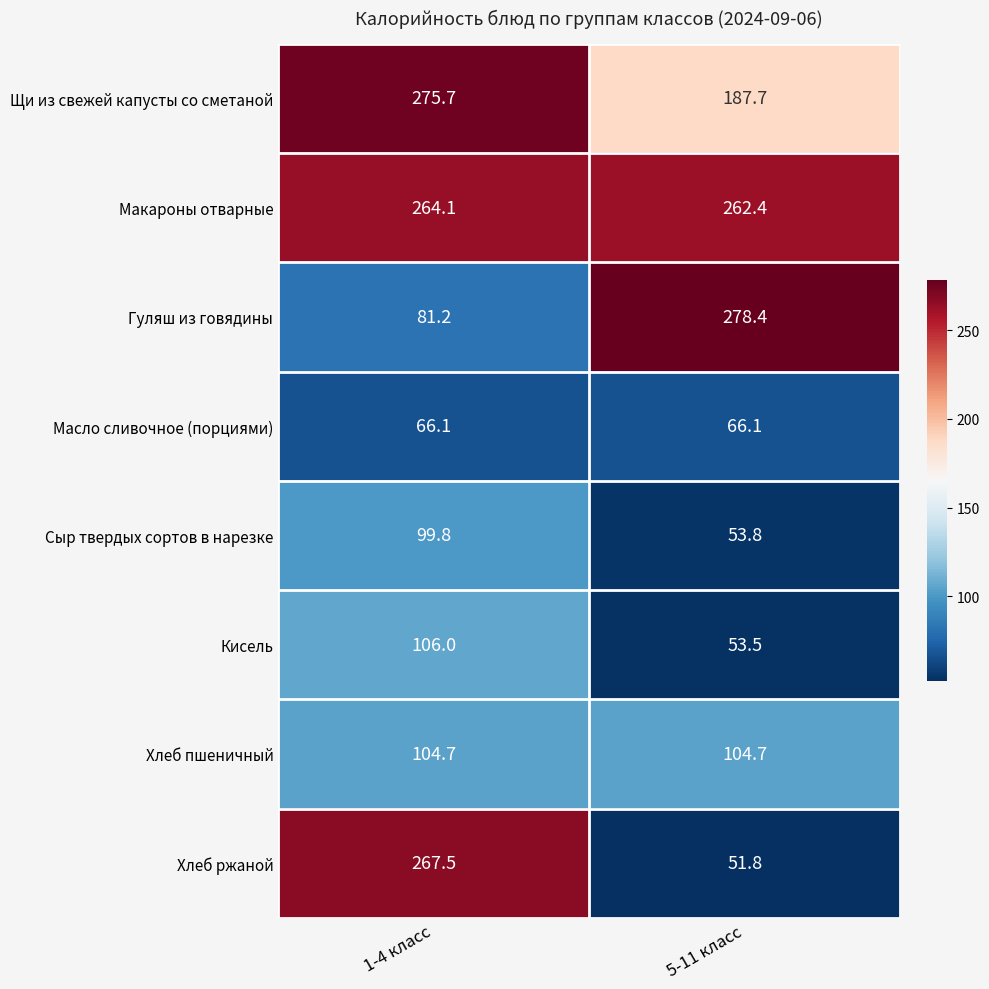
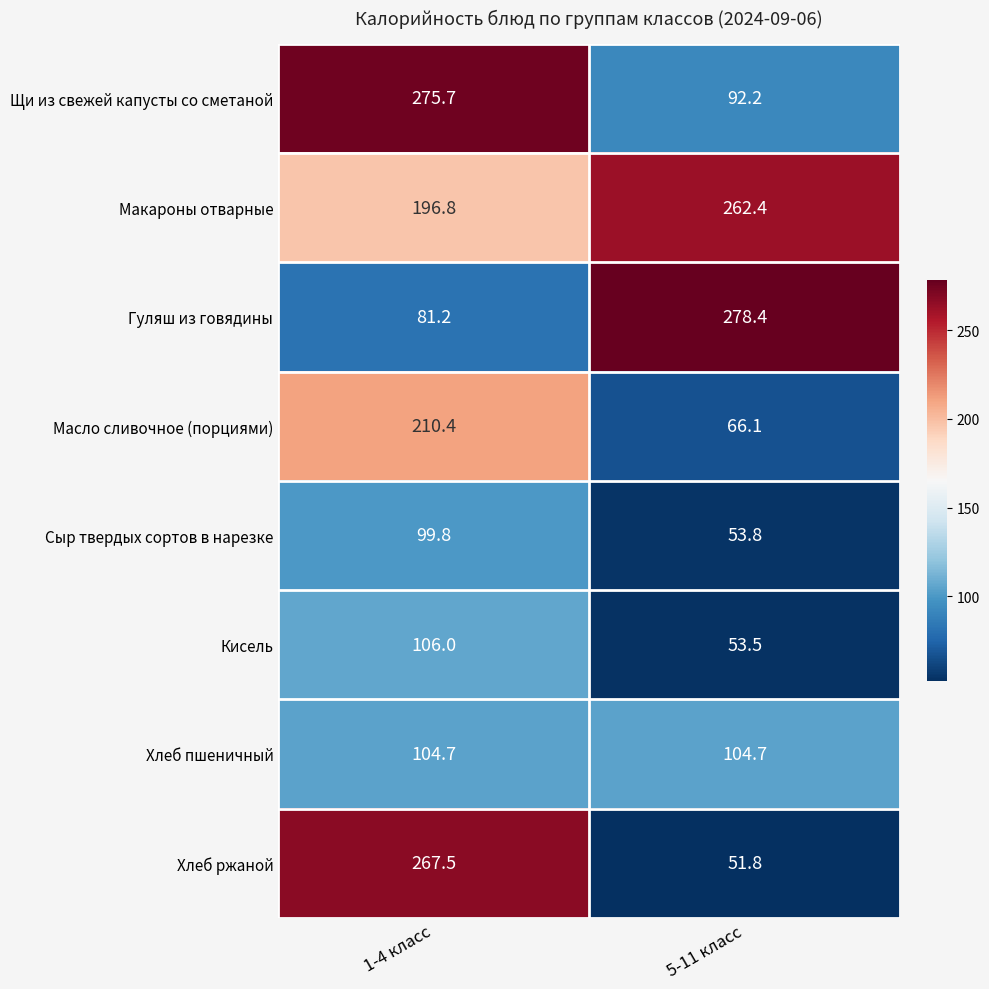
  {
    "Щи из свежей капусты со сметаной": {
      "1-4 класс": 275.7,
-     "5-11 класс": 187.7
+     "5-11 класс": 92.2
    },
    "Макароны отварные": {
-     "1-4 класс": 264.1,
+     "1-4 класс": 196.8,
      "5-11 класс": 262.4
    },
    "Гуляш из говядины": {
      "1-4 класс": 81.2,
      "5-11 класс": 278.4
    },
    "Масло сливочное (порциями)": {
-     "1-4 класс": 66.1,
+     "1-4 класс": 210.4,
      "5-11 класс": 66.1
    },
    "Сыр твердых сортов в нарезке": {
      "1-4 класс": 99.8,
      "5-11 класс": 53.8
    },
    "Кисель": {
      "1-4 класс": 106.0,
      "5-11 класс": 53.5
    },
    "Хлеб пшеничный": {
      "1-4 класс": 104.7,
      "5-11 класс": 104.7
    },
    "Хлеб ржаной": {
      "1-4 класс": 267.5,
      "5-11 класс": 51.8
    }
  }
